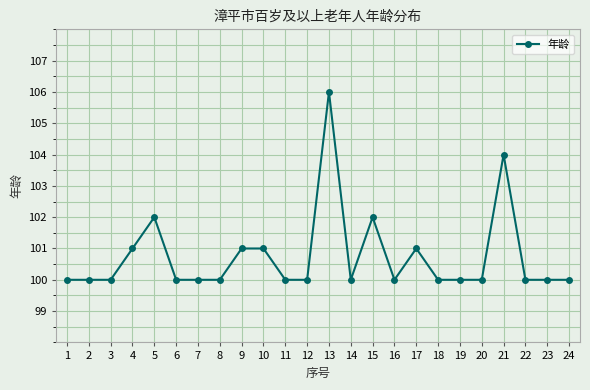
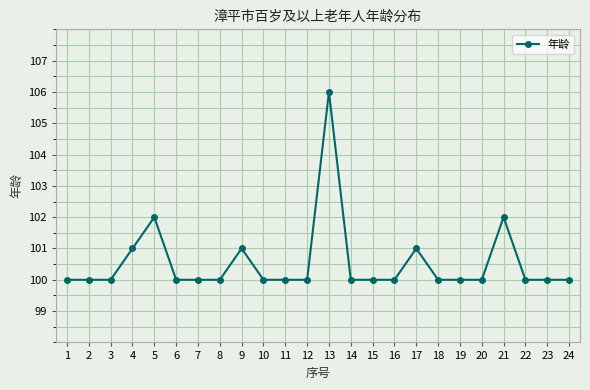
  {
    "1": 100,
    "2": 100,
    "3": 100,
    "4": 101,
    "5": 102,
    "6": 100,
    "7": 100,
    "8": 100,
    "9": 101,
-   "10": 101,
+   "10": 100,
    "11": 100,
    "12": 100,
    "13": 106,
    "14": 100,
-   "15": 102,
+   "15": 100,
    "16": 100,
    "17": 101,
    "18": 100,
    "19": 100,
    "20": 100,
-   "21": 104,
+   "21": 102,
    "22": 100,
    "23": 100,
    "24": 100
  }
